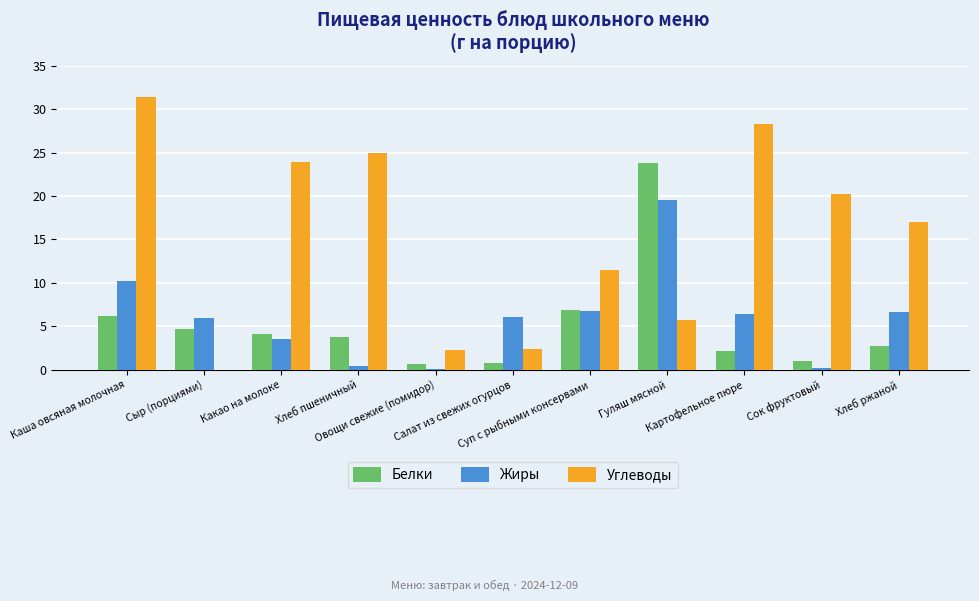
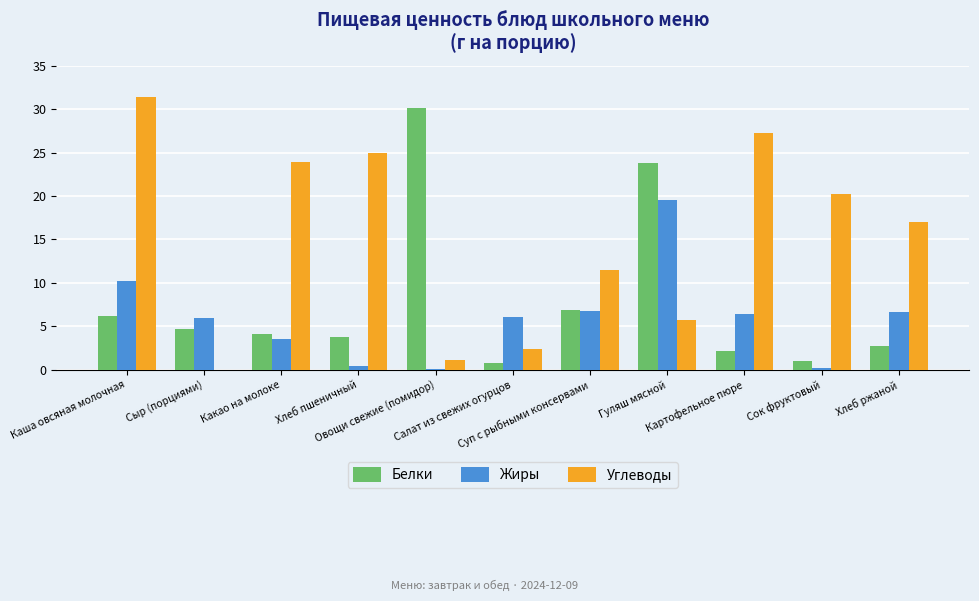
  {
    "Белки": {
      "Каша овсяная молочная": 6,
      "Сыр (порциями)": 5,
      "Какао на молоке": 4,
      "Хлеб пшеничный": 4,
-     "Овощи свежие (помидор)": 1,
+     "Овощи свежие (помидор)": 30,
      "Салат из свежих огурцов": 1,
      "Суп с рыбными консервами": 7,
      "Гуляш мясной": 24,
      "Картофельное пюре": 2,
      "Сок фруктовый": 1,
      "Хлеб ржаной": 3
    },
    "Жиры": {
      "Каша овсяная молочная": 10,
      "Сыр (порциями)": 6,
      "Какао на молоке": 4,
      "Хлеб пшеничный": 0,
      "Салат из свежих огурцов": 6,
      "Суп с рыбными консервами": 7,
      "Гуляш мясной": 20,
      "Картофельное пюре": 6,
      "Хлеб ржаной": 7
    },
    "Углеводы": {
      "Каша овсяная молочная": 31,
      "Сыр (порциями)": 0,
      "Какао на молоке": 24,
      "Хлеб пшеничный": 25,
-     "Овощи свежие (помидор)": 2,
+     "Овощи свежие (помидор)": 1,
      "Салат из свежих огурцов": 2,
      "Суп с рыбными консервами": 11,
      "Гуляш мясной": 6,
-     "Картофельное пюре": 28,
+     "Картофельное пюре": 27,
      "Сок фруктовый": 20,
      "Хлеб ржаной": 17
    }
  }
